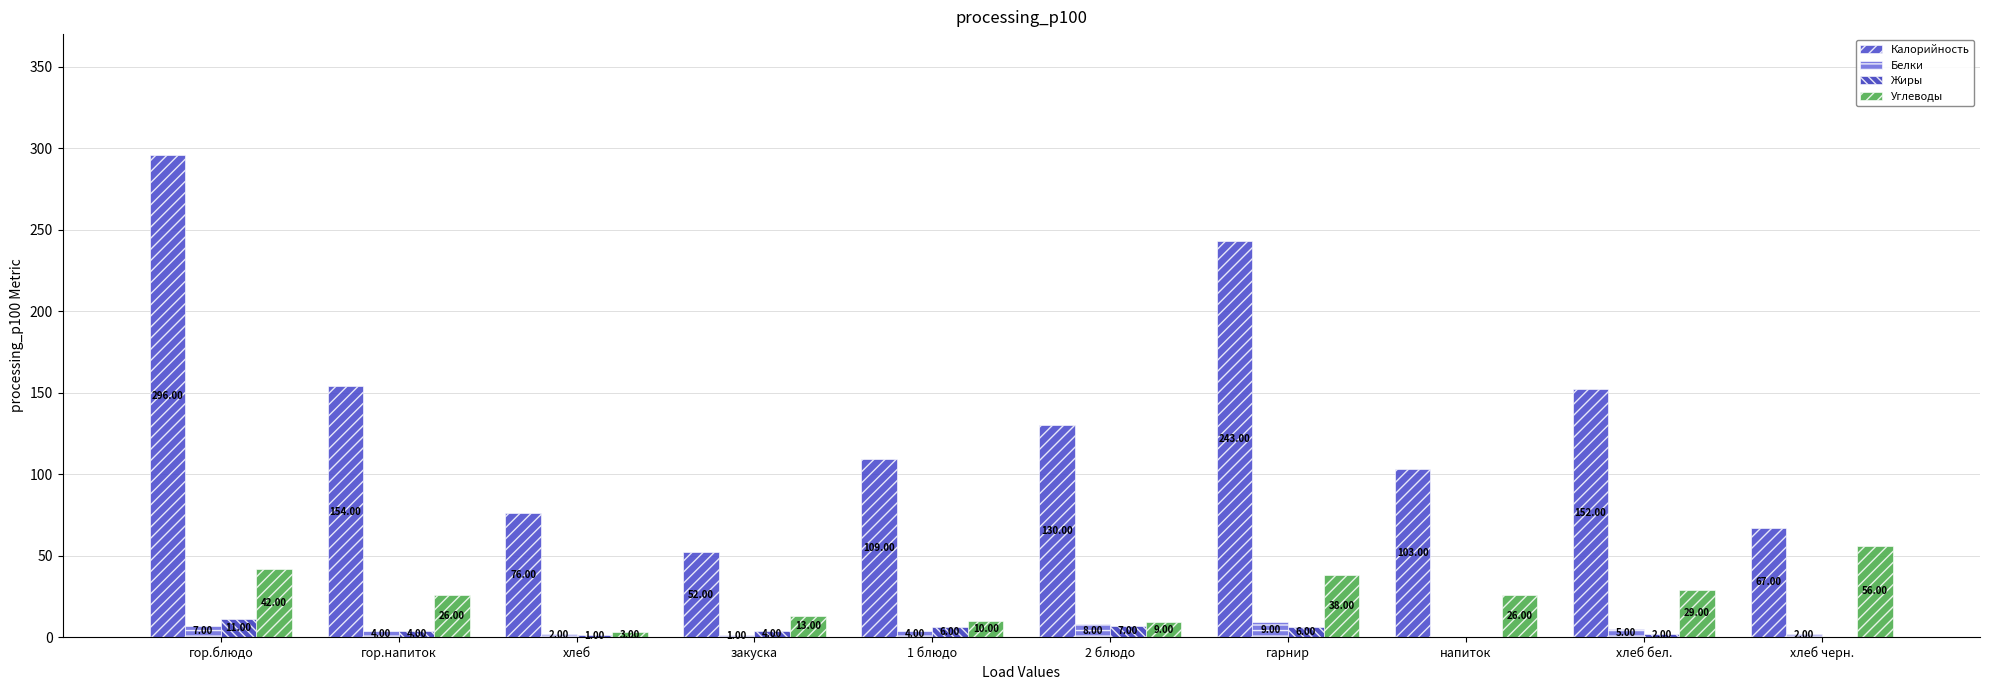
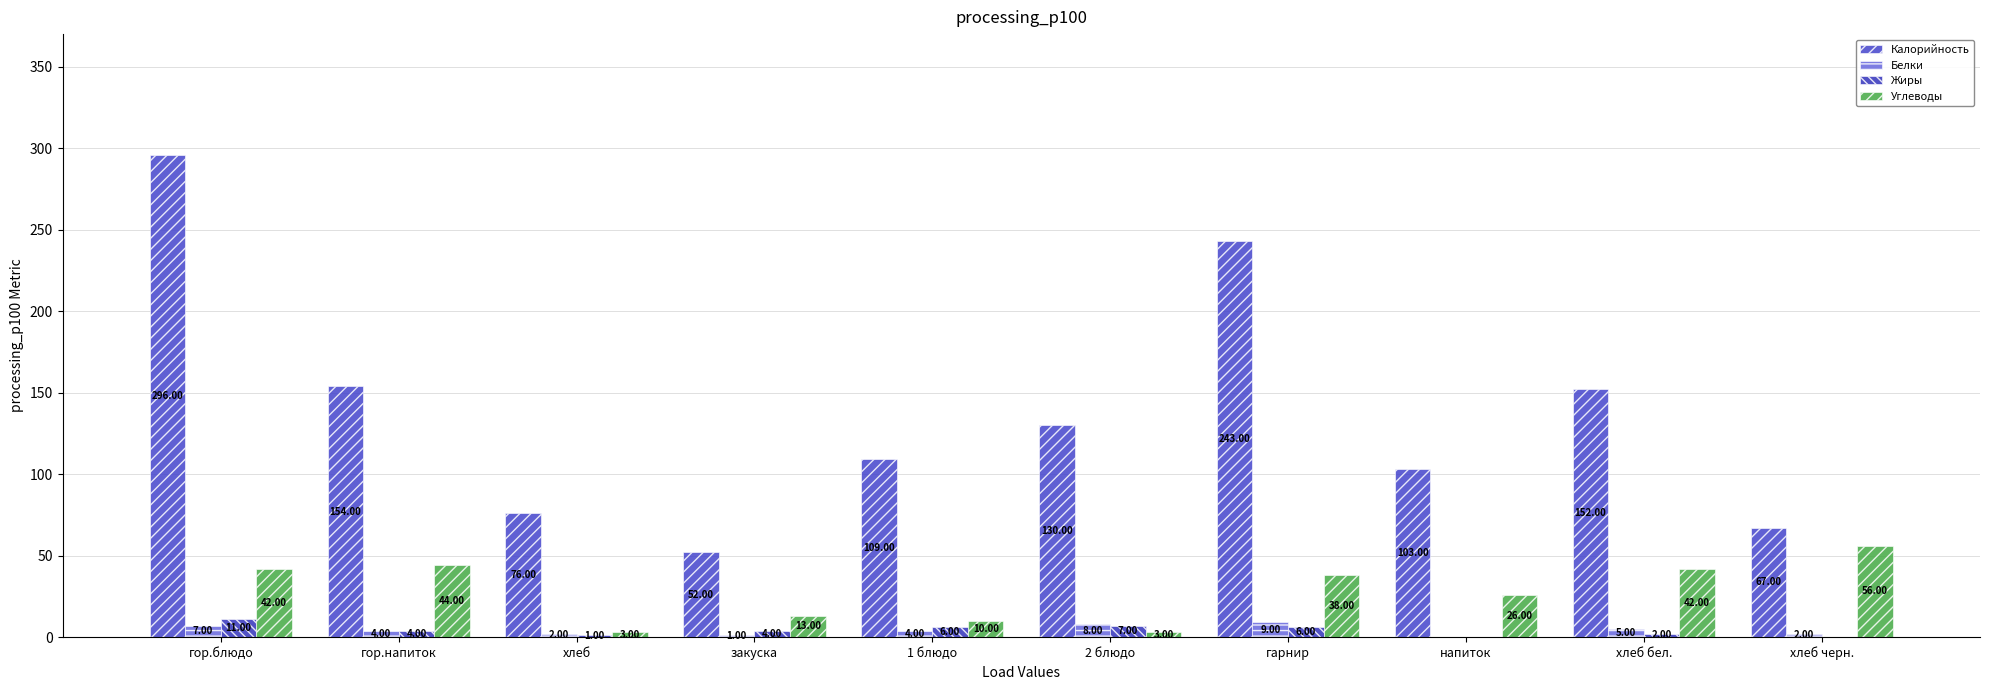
  {
    "Углеводы": {
      "гор.блюдо": 42.00,
-     "гор.напиток": 26.00,
+     "гор.напиток": 44.00,
      "хлеб": 3.00,
      "закуска": 13.00,
      "1 блюдо": 10.00,
-     "2 блюдо": 9.00,
+     "2 блюдо": 3.00,
      "гарнир": 38.00,
      "напиток": 26.00,
-     "хлеб бел.": 29.00,
+     "хлеб бел.": 42.00,
      "хлеб черн.": 56.00
    }
  }
